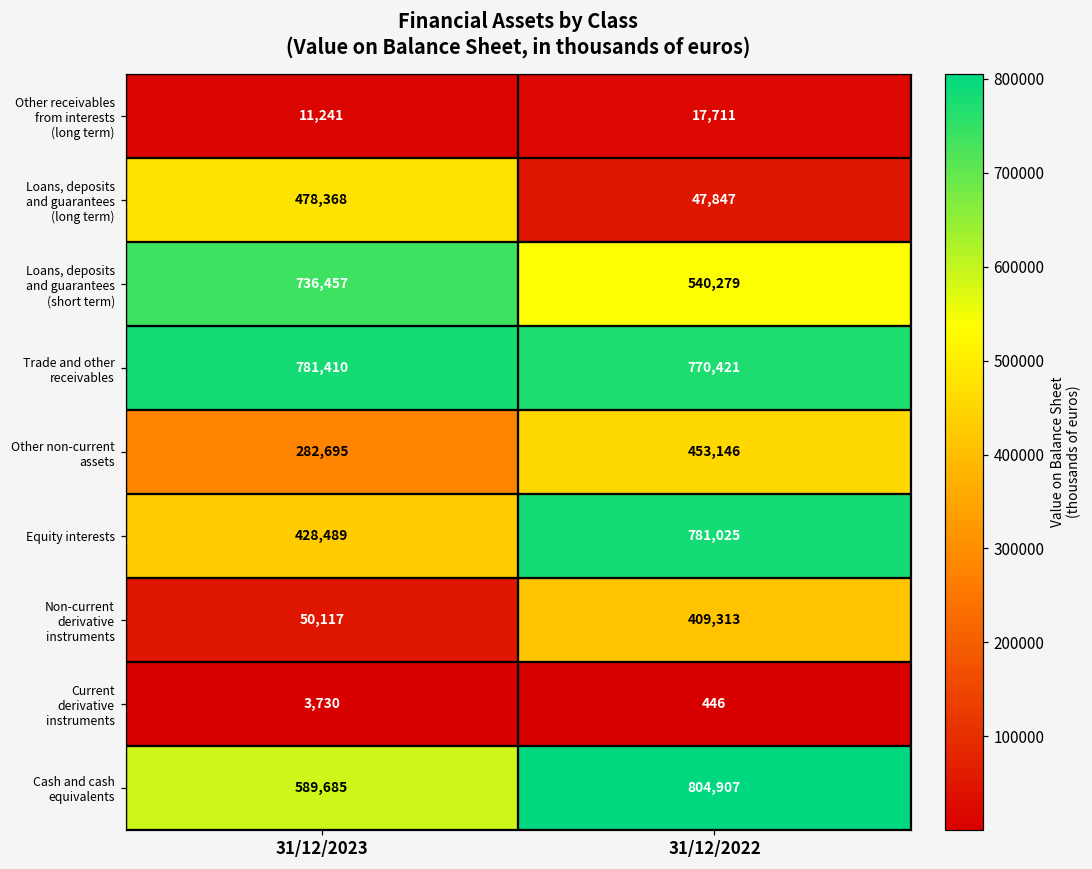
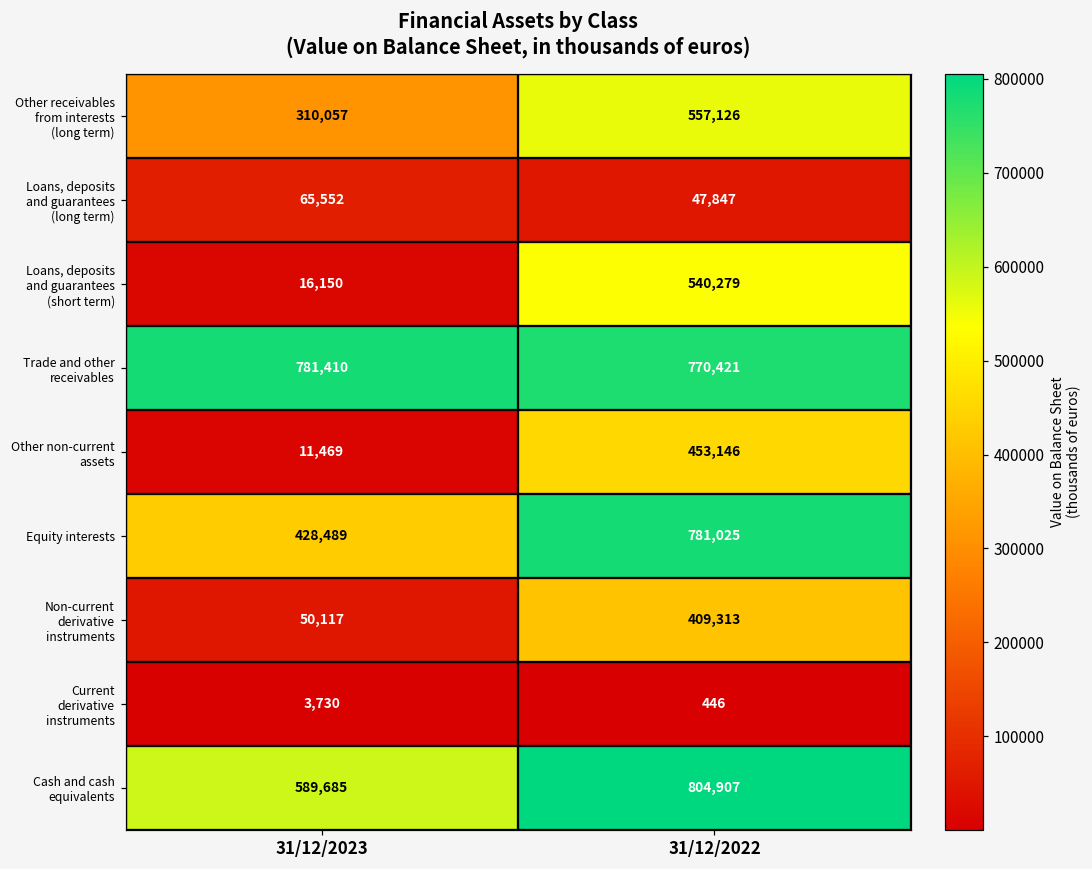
  {
    "Other receivables from interests (long term)": {
-     "31/12/2023": "11,241",
-     "31/12/2022": "17,711"
+     "31/12/2023": "310,057",
+     "31/12/2022": "557,126"
    },
    "Loans, deposits and guarantees (long term)": {
-     "31/12/2023": "478,368",
+     "31/12/2023": "65,552",
      "31/12/2022": "47,847"
    },
    "Loans, deposits and guarantees (short term)": {
-     "31/12/2023": "736,457",
+     "31/12/2023": "16,150",
      "31/12/2022": "540,279"
    },
    "Trade and other receivables": {
      "31/12/2023": "781,410",
      "31/12/2022": "770,421"
    },
    "Other non-current assets": {
-     "31/12/2023": "282,695",
+     "31/12/2023": "11,469",
      "31/12/2022": "453,146"
    },
    "Equity interests": {
      "31/12/2023": "428,489",
      "31/12/2022": "781,025"
    },
    "Non-current derivative instruments": {
      "31/12/2023": "50,117",
      "31/12/2022": "409,313"
    },
    "Current derivative instruments": {
      "31/12/2023": "3,730",
      "31/12/2022": "446"
    },
    "Cash and cash equivalents": {
      "31/12/2023": "589,685",
      "31/12/2022": "804,907"
    }
  }
